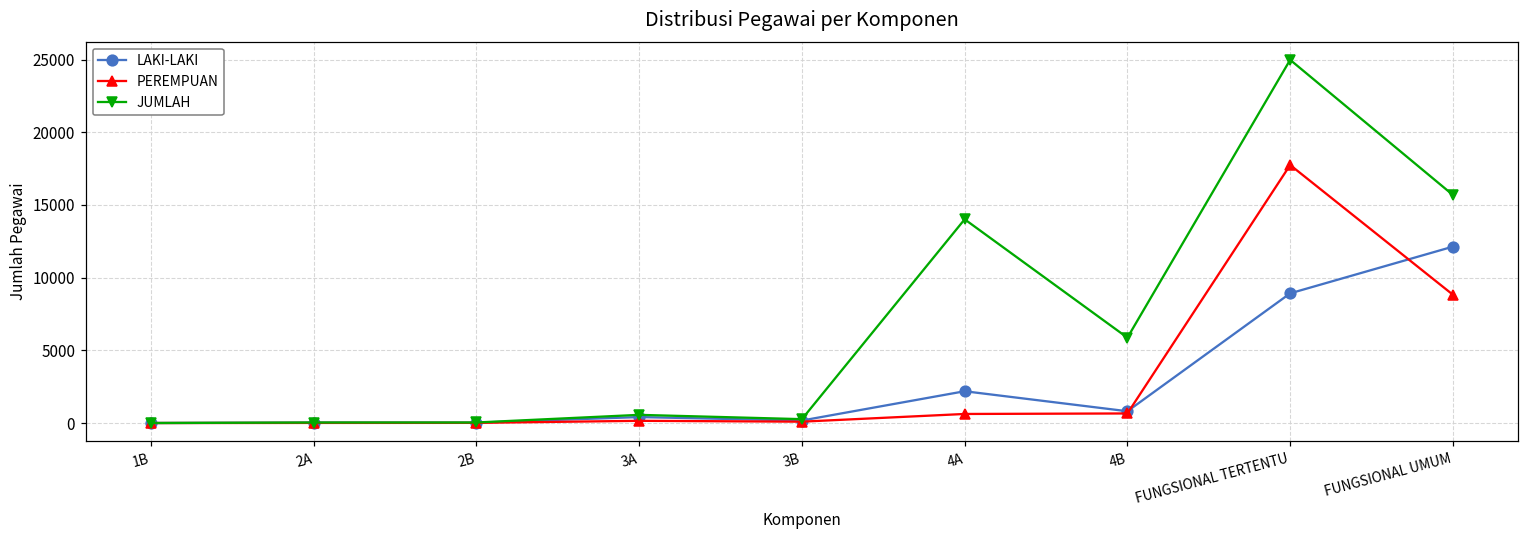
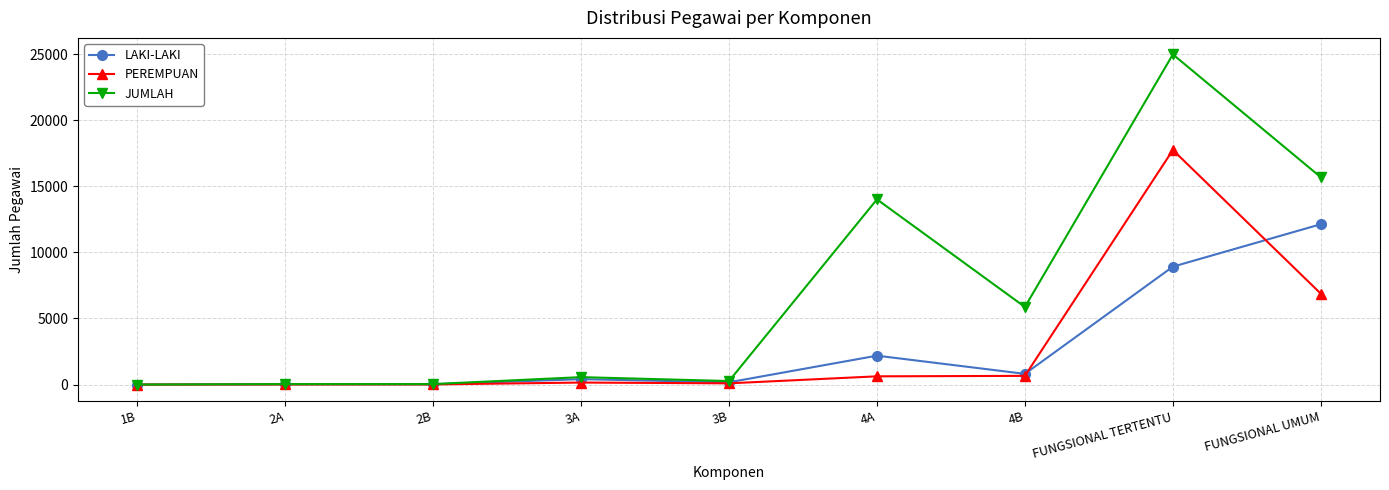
  {
    "LAKI-LAKI": {
      "4A": 2200,
      "FUNGSIONAL TERTENTU": 8900,
      "FUNGSIONAL UMUM": 12100
    },
    "PEREMPUAN": {
      "3A": 200,
      "4A": 600,
      "FUNGSIONAL TERTENTU": 17700,
-     "FUNGSIONAL UMUM": 8800
+     "FUNGSIONAL UMUM": 6900
    },
    "JUMLAH": {
      "4A": 14000,
      "4B": 5900,
      "FUNGSIONAL TERTENTU": 25000,
      "FUNGSIONAL UMUM": 15700
    }
  }
